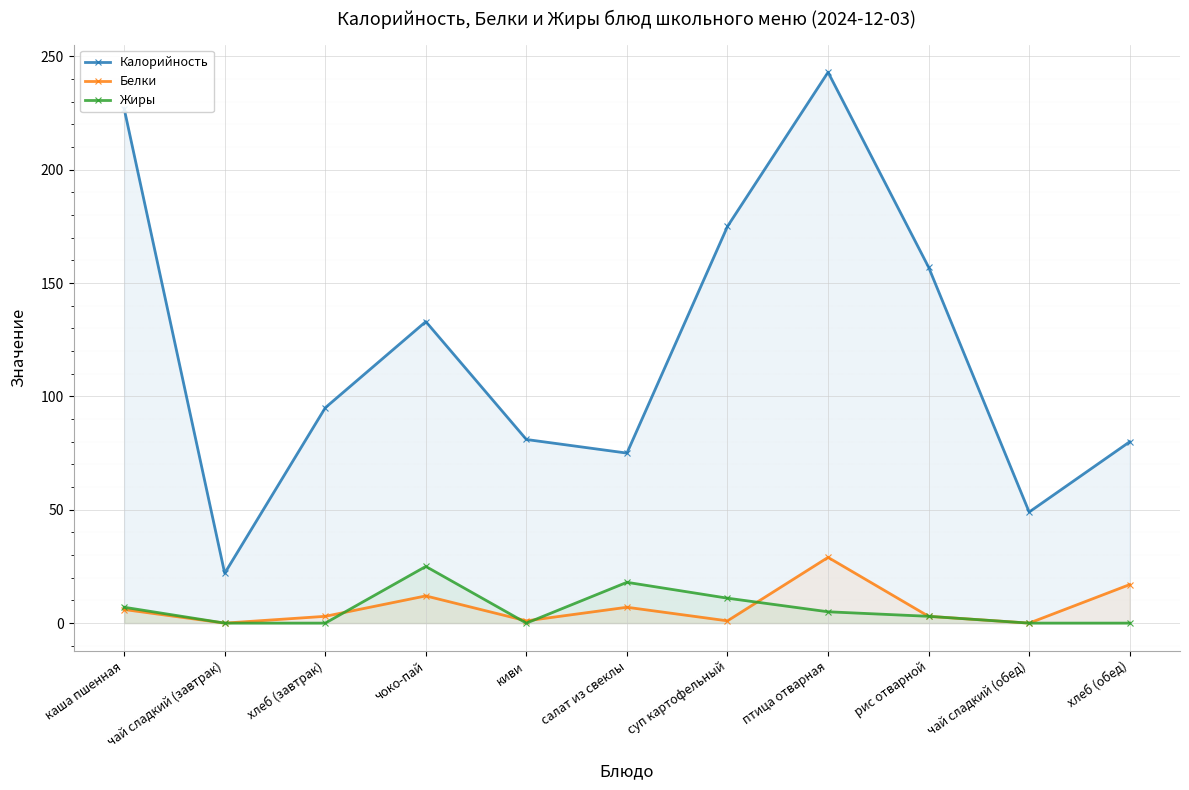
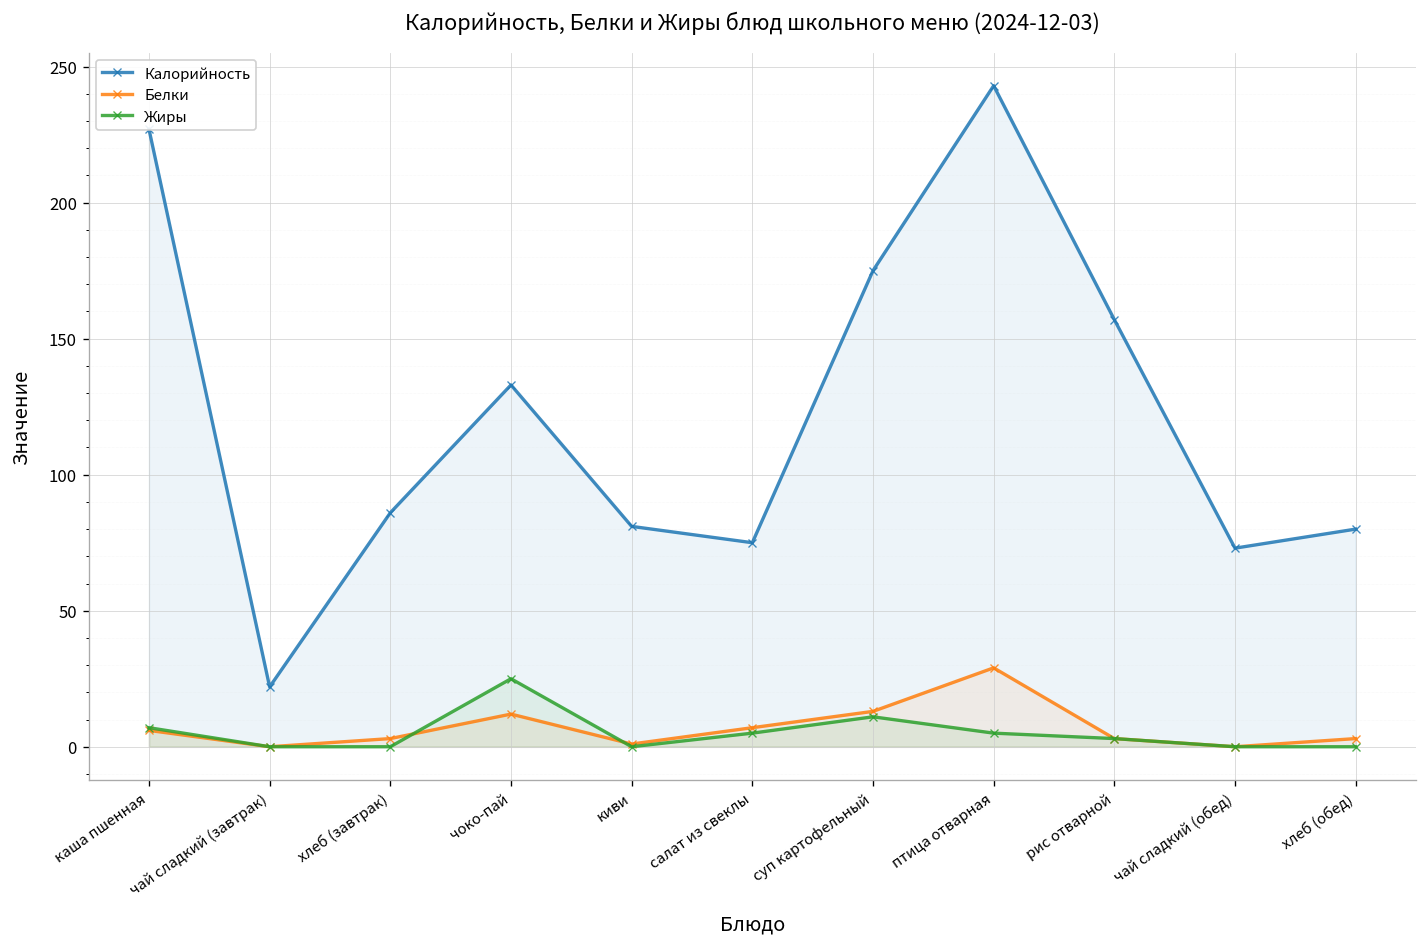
  {
    "Калорийность": {
      "чай сладкий (завтрак)": 22,
-     "хлеб (завтрак)": 95,
+     "хлеб (завтрак)": 86,
      "чоко-пай": 133,
      "киви": 81,
      "салат из свеклы": 75,
      "суп картофельный": 175,
      "птица отварная": 243,
      "рис отварной": 157,
-     "чай сладкий (обед)": 49,
+     "чай сладкий (обед)": 73,
      "хлеб (обед)": 80
    },
    "Белки": {
      "хлеб (завтрак)": 3,
      "чоко-пай": 12,
      "салат из свеклы": 7,
-     "суп картофельный": 1,
+     "суп картофельный": 13,
      "птица отварная": 29,
-     "хлеб (обед)": 17
+     "хлеб (обед)": 3
    },
    "Жиры": {
      "хлеб (завтрак)": 0,
      "чоко-пай": 25,
-     "салат из свеклы": 18,
+     "салат из свеклы": 5,
      "суп картофельный": 11,
      "птица отварная": 5,
      "хлеб (обед)": 0
    }
  }
